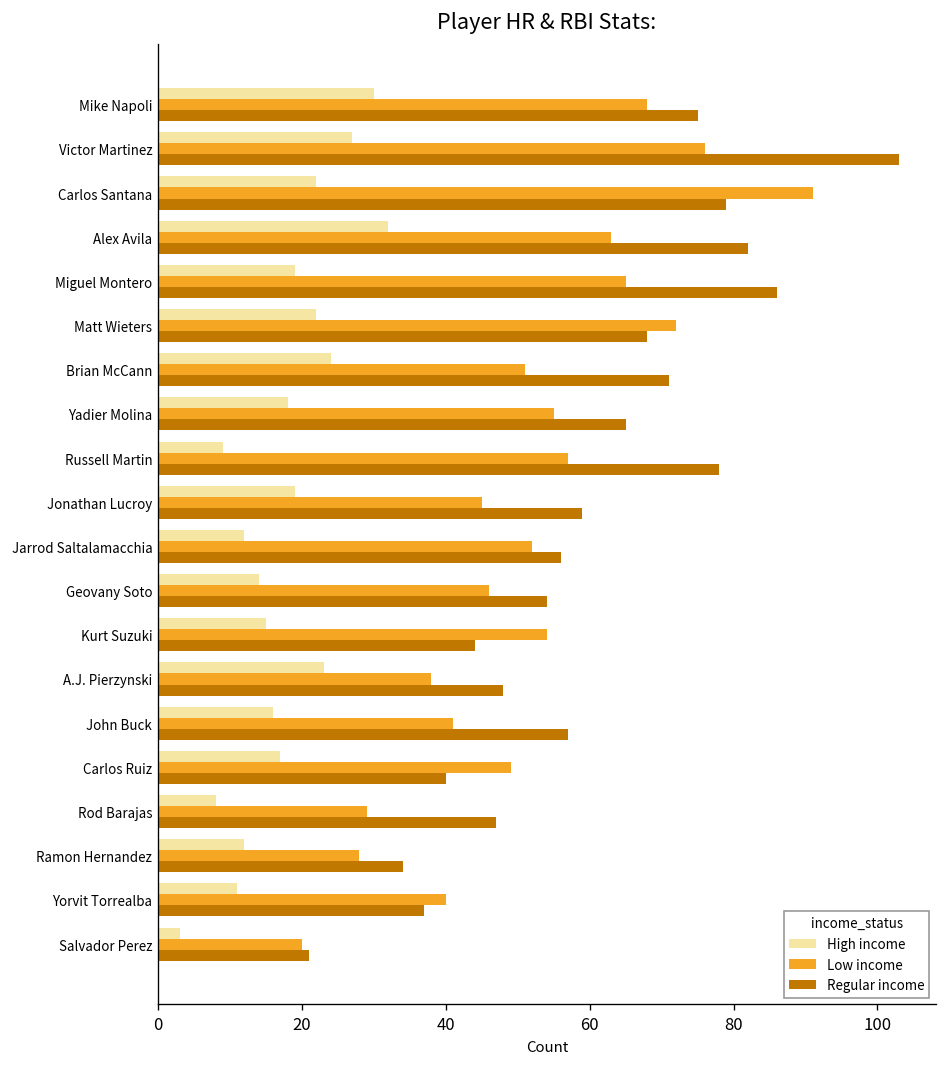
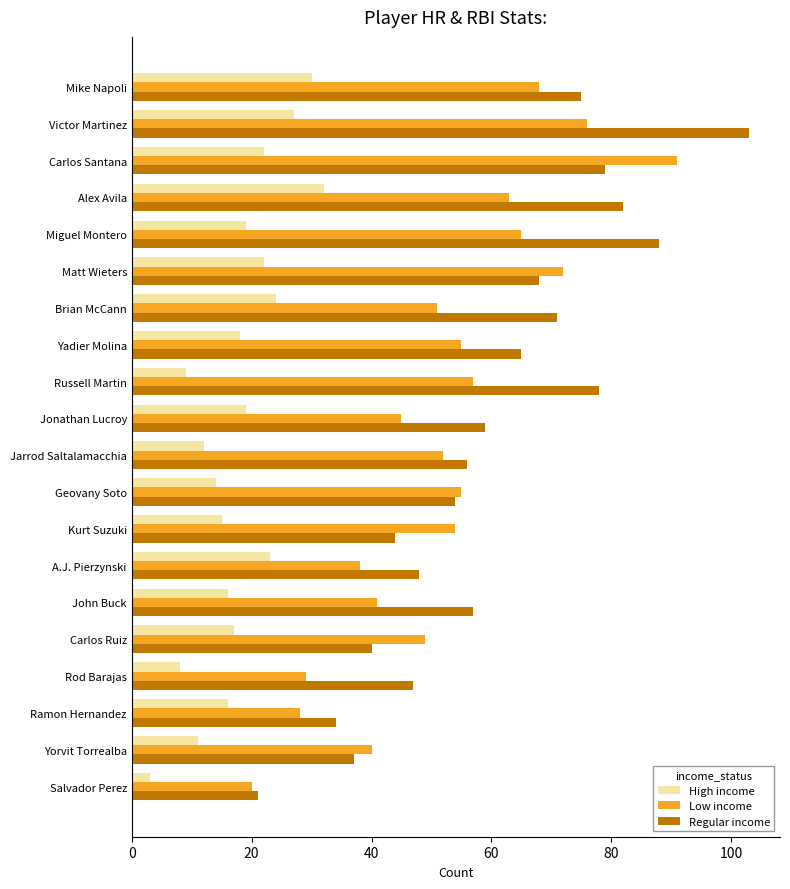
  {
    "High income": {
      "Mike Napoli": 30,
      "Victor Martinez": 27,
      "Carlos Santana": 22,
      "Alex Avila": 32,
      "Miguel Montero": 19,
      "Matt Wieters": 22,
      "Brian McCann": 24,
      "Yadier Molina": 18,
      "Russell Martin": 9,
      "Jonathan Lucroy": 19,
      "Jarrod Saltalamacchia": 12,
      "Geovany Soto": 14,
      "Kurt Suzuki": 15,
      "A.J. Pierzynski": 23,
      "John Buck": 16,
      "Carlos Ruiz": 17,
      "Rod Barajas": 8,
-     "Ramon Hernandez": 12,
+     "Ramon Hernandez": 16,
      "Yorvit Torrealba": 11,
      "Salvador Perez": 3
    },
    "Low income": {
      "Mike Napoli": 68,
      "Victor Martinez": 76,
      "Carlos Santana": 91,
      "Alex Avila": 63,
      "Miguel Montero": 65,
      "Matt Wieters": 72,
      "Brian McCann": 51,
      "Yadier Molina": 55,
      "Russell Martin": 57,
      "Jonathan Lucroy": 45,
      "Jarrod Saltalamacchia": 52,
-     "Geovany Soto": 46,
+     "Geovany Soto": 55,
      "Kurt Suzuki": 54,
      "A.J. Pierzynski": 38,
      "John Buck": 41,
      "Carlos Ruiz": 49,
      "Rod Barajas": 29,
      "Ramon Hernandez": 28,
      "Yorvit Torrealba": 40,
      "Salvador Perez": 20
    },
    "Regular income": {
      "Mike Napoli": 75,
      "Victor Martinez": 103,
      "Carlos Santana": 79,
      "Alex Avila": 82,
-     "Miguel Montero": 86,
+     "Miguel Montero": 88,
      "Matt Wieters": 68,
      "Brian McCann": 71,
      "Yadier Molina": 65,
      "Russell Martin": 78,
      "Jonathan Lucroy": 59,
      "Jarrod Saltalamacchia": 56,
      "Geovany Soto": 54,
      "Kurt Suzuki": 44,
      "A.J. Pierzynski": 48,
      "John Buck": 57,
      "Carlos Ruiz": 40,
      "Rod Barajas": 47,
      "Ramon Hernandez": 34,
      "Yorvit Torrealba": 37,
      "Salvador Perez": 21
    }
  }
